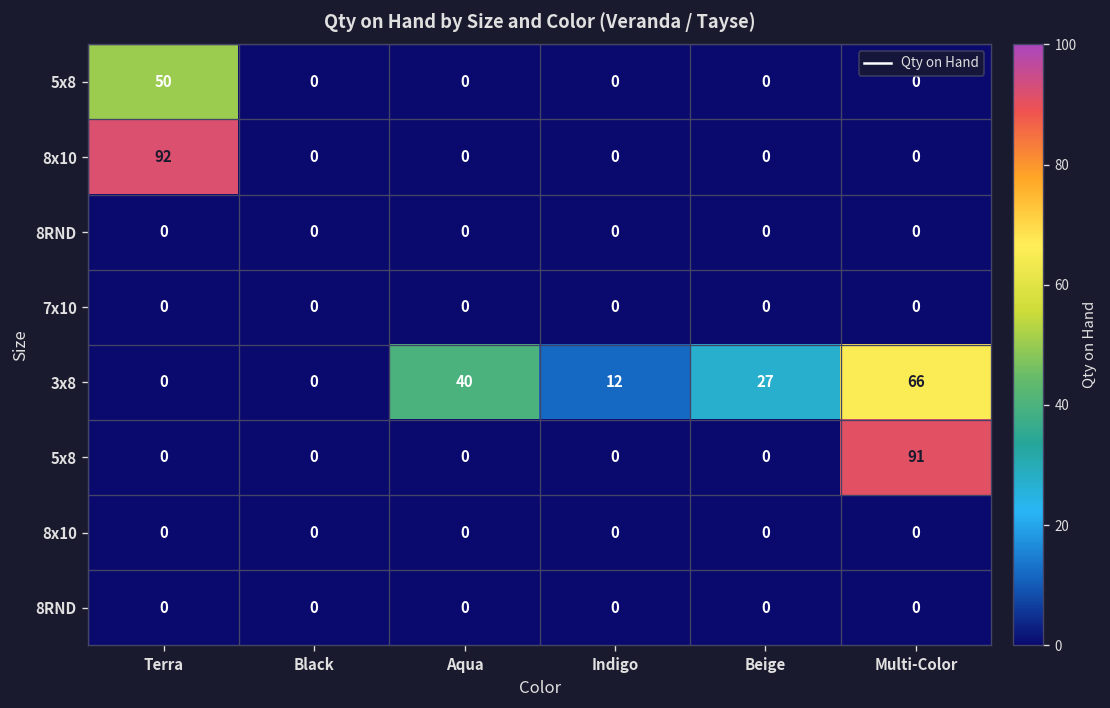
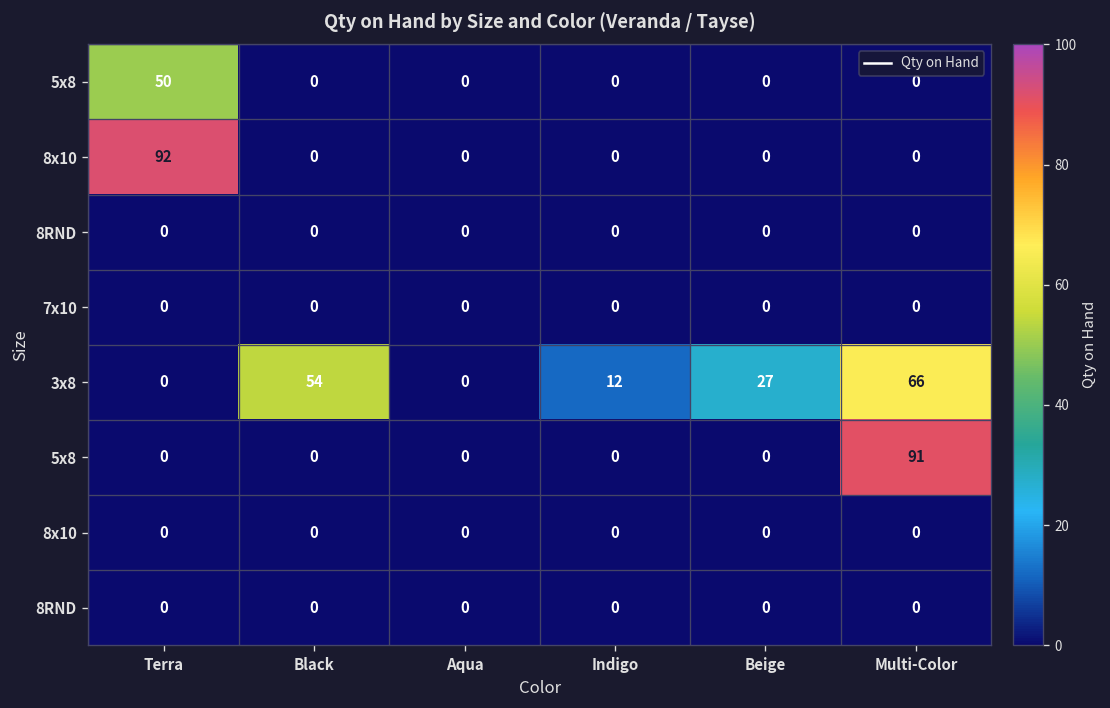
  {
    "7x10": {
      "Terra": 0,
      "Black": 0,
      "Aqua": 0,
      "Indigo": 0,
      "Beige": 0,
      "Multi-Color": 0
    },
    "3x8": {
      "Terra": 0,
-     "Black": 0,
-     "Aqua": 40,
+     "Black": 54,
+     "Aqua": 0,
      "Indigo": 12,
      "Beige": 27,
      "Multi-Color": 66
    }
  }
